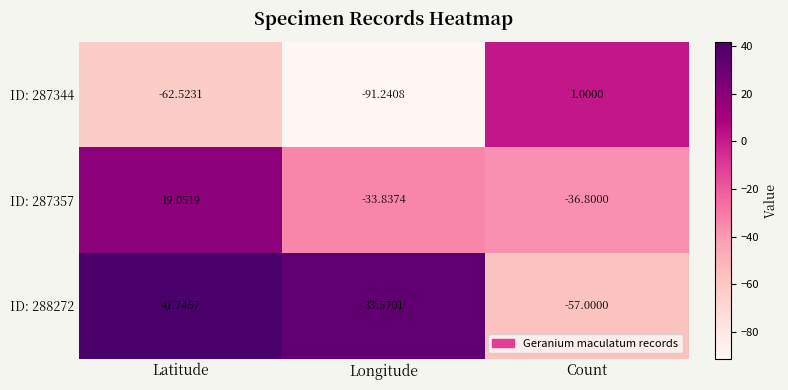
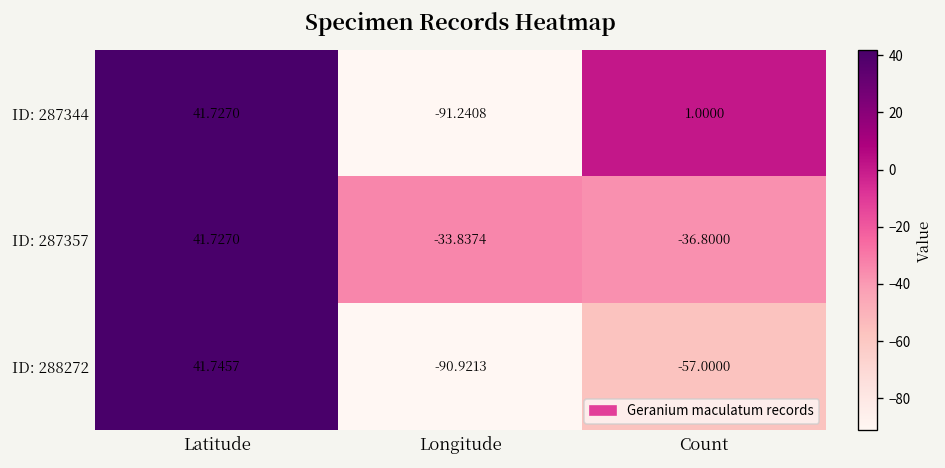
  {
    "ID: 287344": {
-     "Latitude": -62.5231,
+     "Latitude": 41.7270,
      "Longitude": -91.2408,
      "Count": 1.0000
    },
    "ID: 287357": {
-     "Latitude": 19.0519,
+     "Latitude": 41.7270,
      "Longitude": -33.8374,
      "Count": -36.8000
    },
    "ID: 288272": {
      "Latitude": 41.7457,
-     "Longitude": 33.5701,
+     "Longitude": -90.9213,
      "Count": -57.0000
    }
  }
